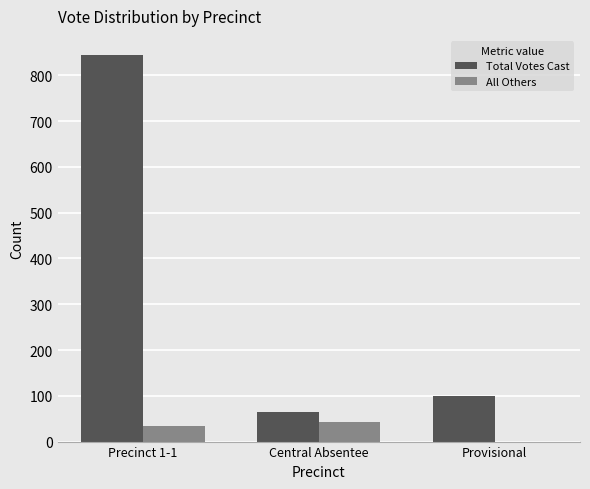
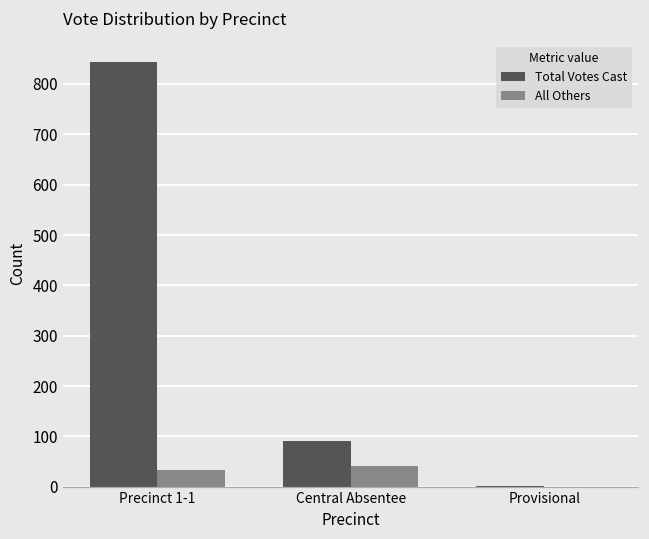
  {
    "Total Votes Cast": {
      "Precinct 1-1": 840,
-     "Central Absentee": 70,
-     "Provisional": 100
+     "Central Absentee": 90,
+     "Provisional": 0
    },
    "All Others": {
      "Precinct 1-1": 30,
      "Central Absentee": 40,
      "Provisional": 0
    }
  }
